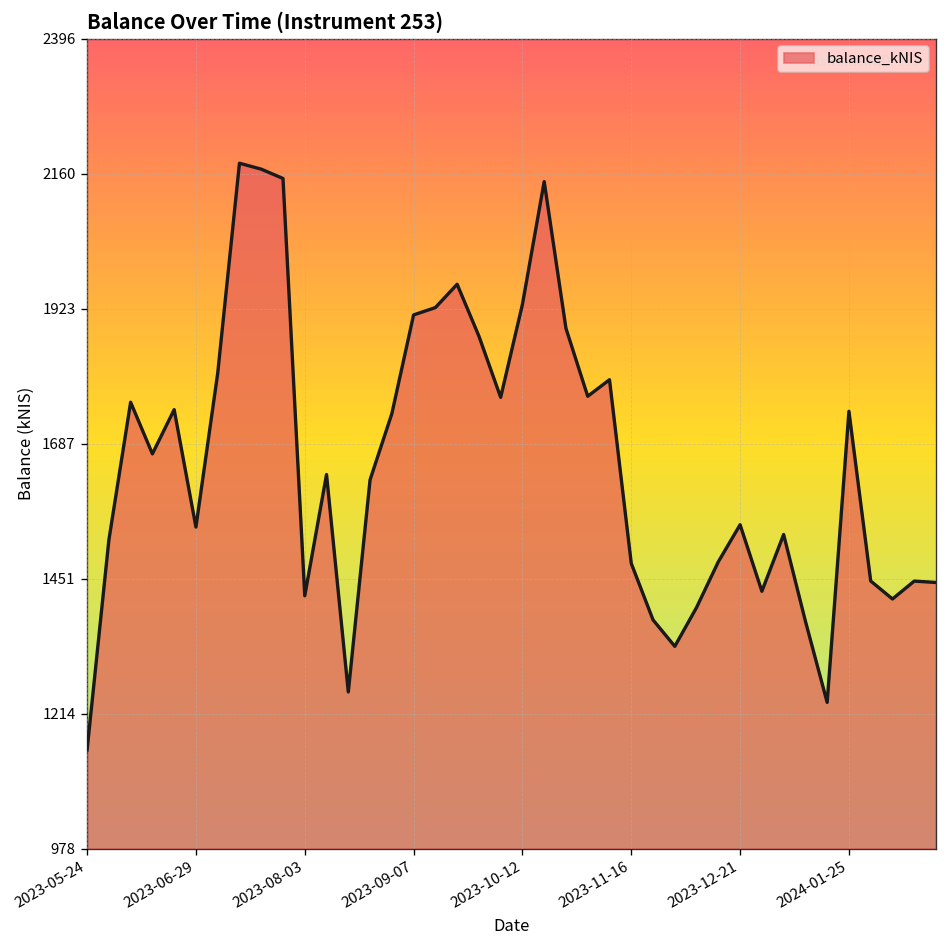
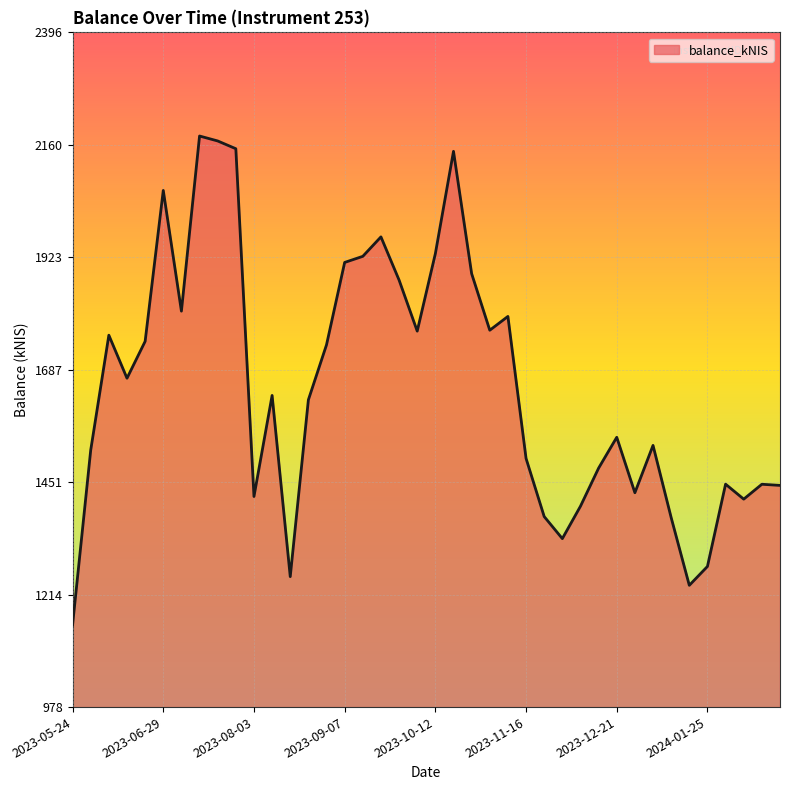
  {
    "2023-05-24": 1150,
-   "2023-06-29": 1540,
+   "2023-06-29": 2060,
    "2023-08-03": 1420,
    "2023-09-07": 1910,
    "2023-10-12": 1930,
-   "2023-11-16": 1480,
+   "2023-11-16": 1500,
    "2023-12-21": 1550,
-   "2024-01-25": 1740
+   "2024-01-25": 1270
  }
